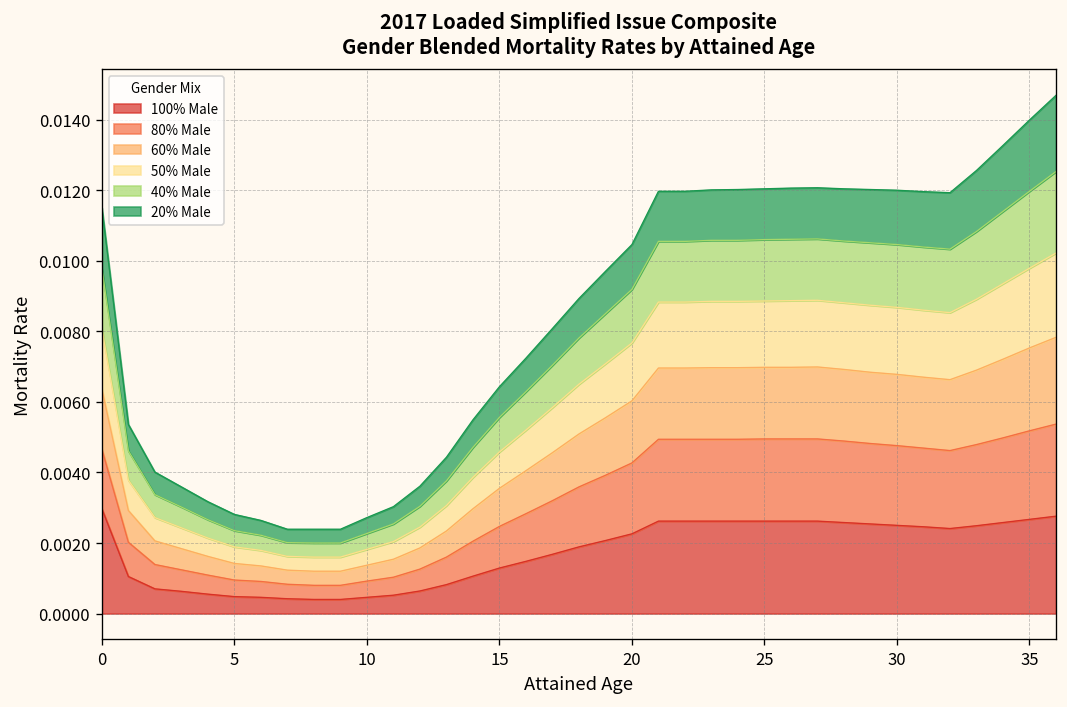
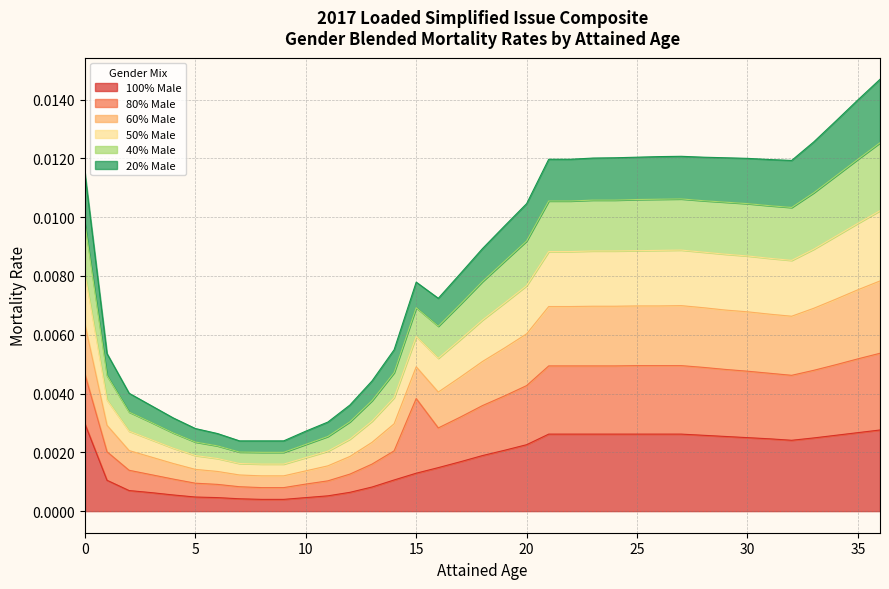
  {
    "100% Male": {
      "0": 0.0030,
      "5": 0.0005,
      "10": 0.0005,
      "15": 0.0013,
      "20": 0.0023,
      "25": 0.0026,
      "30": 0.0025,
      "35": 0.0027
    },
    "80% Male": {
      "0": 0.0017,
      "5": 0.0005,
      "10": 0.0005,
-     "15": 0.0012,
+     "15": 0.0025,
      "20": 0.0020,
      "25": 0.0023,
      "30": 0.0023,
      "35": 0.0025
    },
    "60% Male": {
      "0": 0.0017,
      "5": 0.0005,
      "10": 0.0005,
      "15": 0.0011,
      "20": 0.0018,
      "25": 0.0020,
      "30": 0.0020,
      "35": 0.0023
    },
    "50% Male": {
      "0": 0.0017,
      "5": 0.0005,
      "10": 0.0004,
      "15": 0.0010,
      "20": 0.0016,
      "25": 0.0019,
      "30": 0.0019,
      "35": 0.0023
    },
    "40% Male": {
      "0": 0.0017,
      "5": 0.0005,
      "10": 0.0004,
      "15": 0.0010,
      "20": 0.0015,
      "25": 0.0017,
      "30": 0.0018,
      "35": 0.0022
    },
    "20% Male": {
      "0": 0.0017,
      "5": 0.0005,
      "10": 0.0004,
      "15": 0.0009,
      "20": 0.0013,
      "25": 0.0014,
      "30": 0.0015,
      "35": 0.0020
    }
  }
